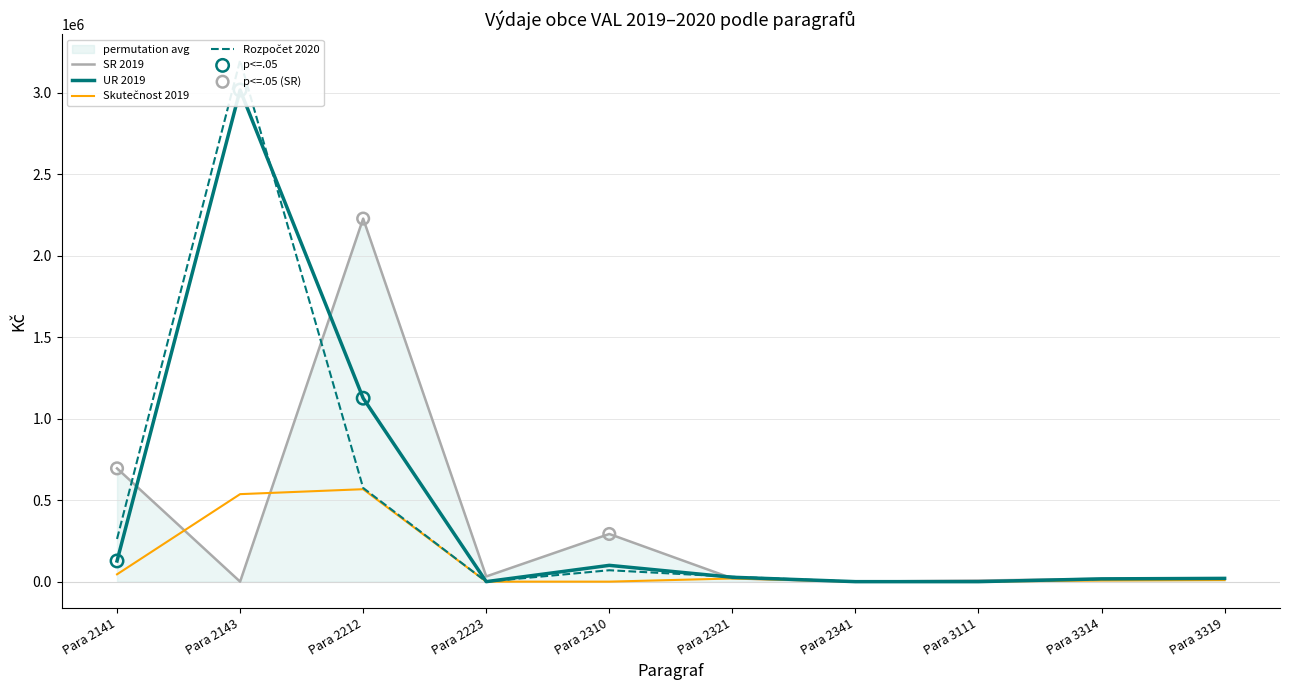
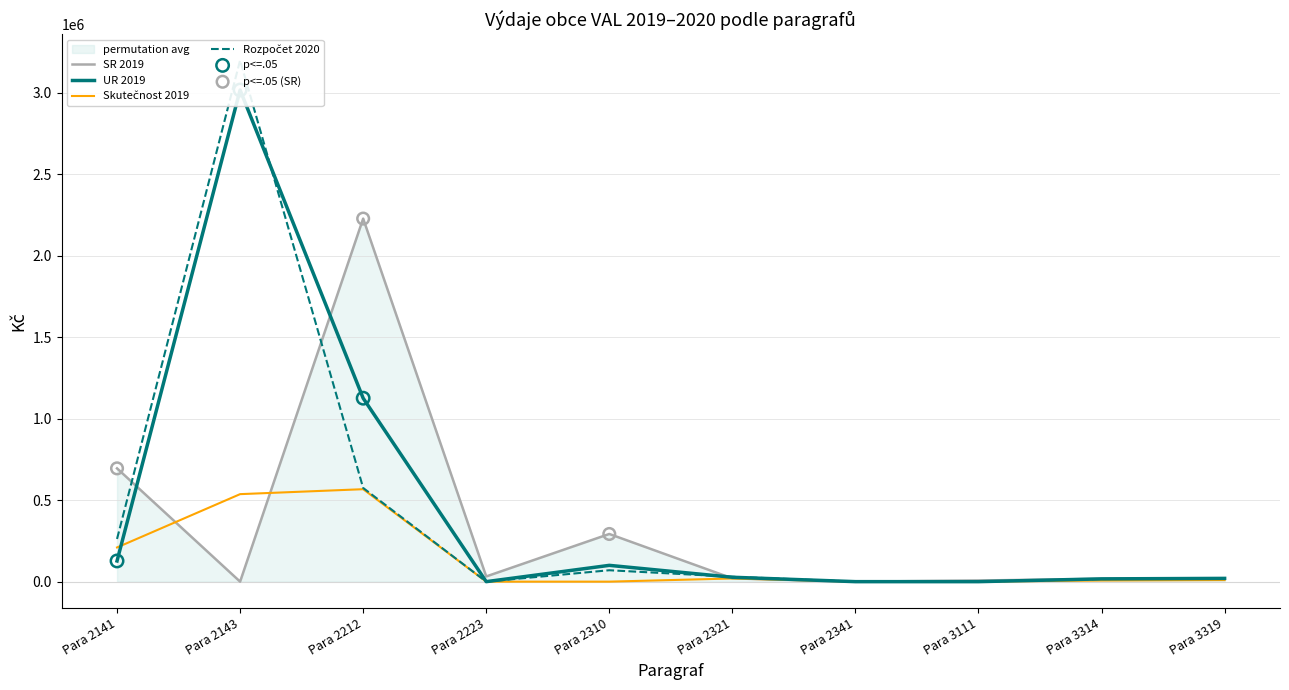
  {
    "permutation avg": {
      "Para 2143": 0,
      "Para 2223": 30000
    },
    "Skutečnost 2019": {
-     "Para 2141": 40000,
+     "Para 2141": 210000,
      "Para 2143": 540000,
      "Para 2310": 0
    }
  }
